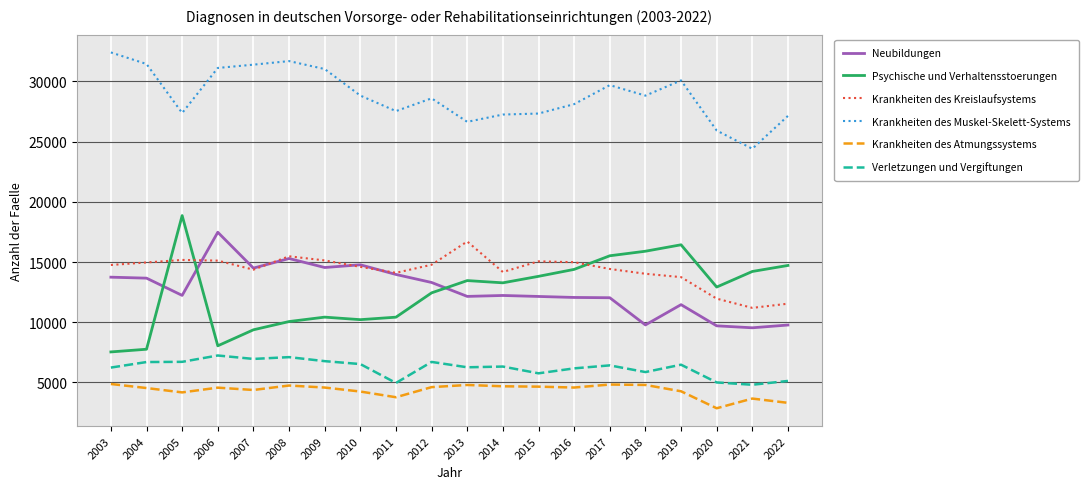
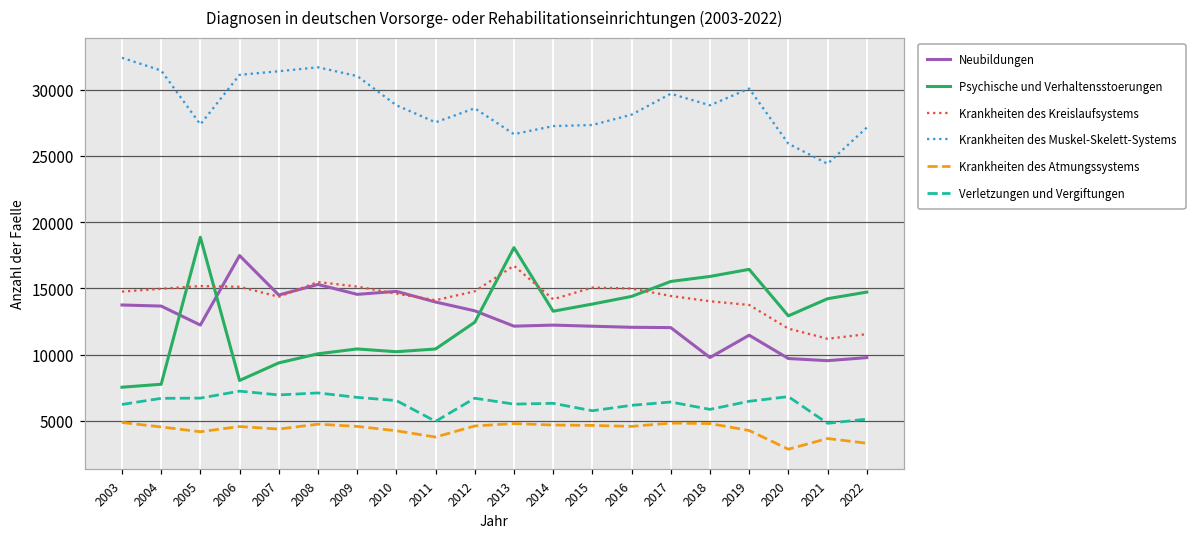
  {
    "Neubildungen": {
      "2003": 13700,
      "2004": 13700,
      "2005": 12200,
      "2006": 17500,
      "2009": 14500,
      "2012": 13300,
      "2013": 12100,
      "2014": 12200,
      "2015": 12100,
      "2016": 12100,
      "2017": 12000,
      "2018": 9800,
      "2019": 11500,
      "2020": 9700,
      "2021": 9500,
      "2022": 9800
    },
    "Psychische und Verhaltensstoerungen": {
      "2003": 7500,
      "2004": 7800,
      "2005": 18900,
      "2006": 8000,
      "2007": 9400,
      "2008": 10100,
      "2009": 10400,
      "2010": 10200,
      "2011": 10400,
      "2012": 12400,
-     "2013": 13500,
+     "2013": 18100,
      "2014": 13300,
      "2015": 13800,
      "2016": 14400,
      "2017": 15500,
      "2018": 15900,
      "2019": 16400,
      "2020": 12900,
      "2021": 14200,
      "2022": 14700
    },
    "Krankheiten des Kreislaufsystems": {
      "2003": 14800,
      "2004": 15000,
      "2005": 15200,
      "2006": 15100,
      "2009": 15100,
      "2012": 14800,
      "2013": 16700,
      "2014": 14200,
      "2015": 15100,
      "2016": 15000,
      "2017": 14400,
      "2018": 14000,
      "2019": 13700,
      "2020": 12000,
      "2021": 11200,
      "2022": 11500
    },
    "Krankheiten des Muskel-Skelett-Systems": {
      "2003": 32400,
      "2004": 31400,
      "2005": 27400,
      "2006": 31100,
      "2007": 31400,
      "2008": 31700,
      "2009": 31000,
      "2010": 28800,
      "2011": 27500,
      "2012": 28600,
      "2013": 26600,
      "2014": 27200,
      "2015": 27300,
      "2016": 28100,
      "2017": 29700,
      "2018": 28800,
      "2019": 30100,
      "2020": 25900,
      "2021": 24400,
      "2022": 27100
    },
    "Krankheiten des Atmungssystems": {
      "2003": 4900,
      "2004": 4500,
      "2005": 4200,
      "2006": 4600,
      "2007": 4400,
      "2008": 4700,
      "2009": 4600,
      "2010": 4200,
      "2011": 3800,
      "2012": 4600,
      "2013": 4800,
      "2014": 4700,
      "2015": 4700,
      "2016": 4600,
      "2017": 4800,
      "2018": 4800,
      "2019": 4300,
      "2020": 2900,
      "2021": 3700,
      "2022": 3300
    },
    "Verletzungen und Vergiftungen": {
      "2003": 6200,
      "2004": 6700,
      "2005": 6700,
      "2006": 7200,
      "2007": 7000,
      "2008": 7100,
      "2009": 6800,
      "2010": 6500,
      "2011": 5000,
      "2012": 6700,
      "2013": 6300,
      "2014": 6300,
      "2015": 5800,
      "2016": 6200,
      "2017": 6400,
      "2018": 5900,
      "2019": 6500,
-     "2020": 5000,
+     "2020": 6800,
      "2021": 4800,
      "2022": 5100
    }
  }
